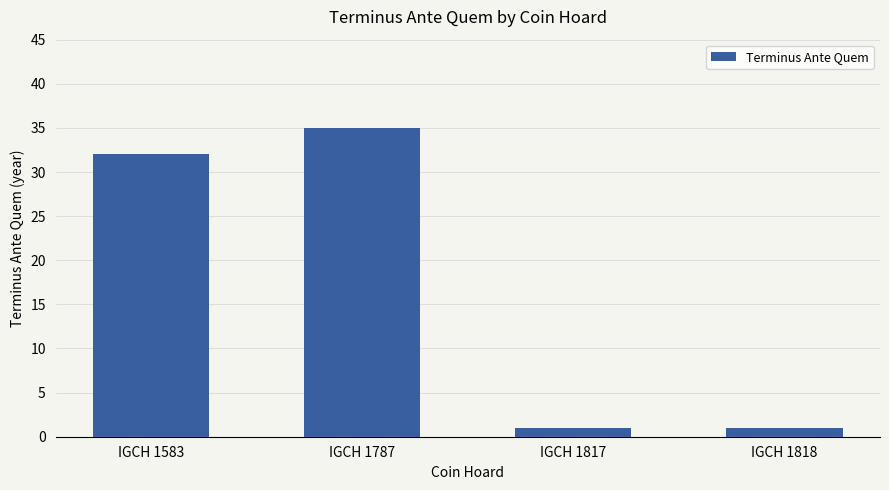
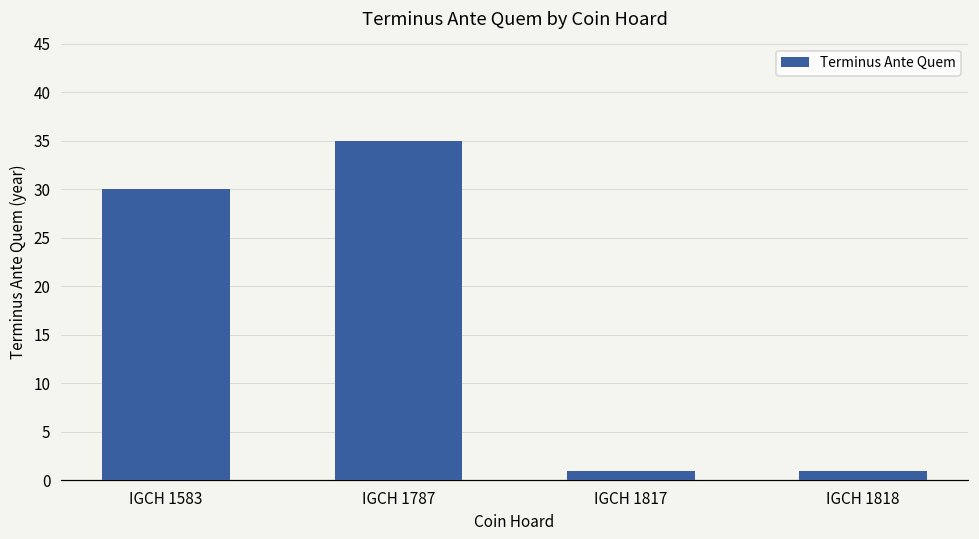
  {
-   "IGCH 1583": 32,
+   "IGCH 1583": 30,
    "IGCH 1787": 35,
    "IGCH 1817": 1,
    "IGCH 1818": 1
  }
